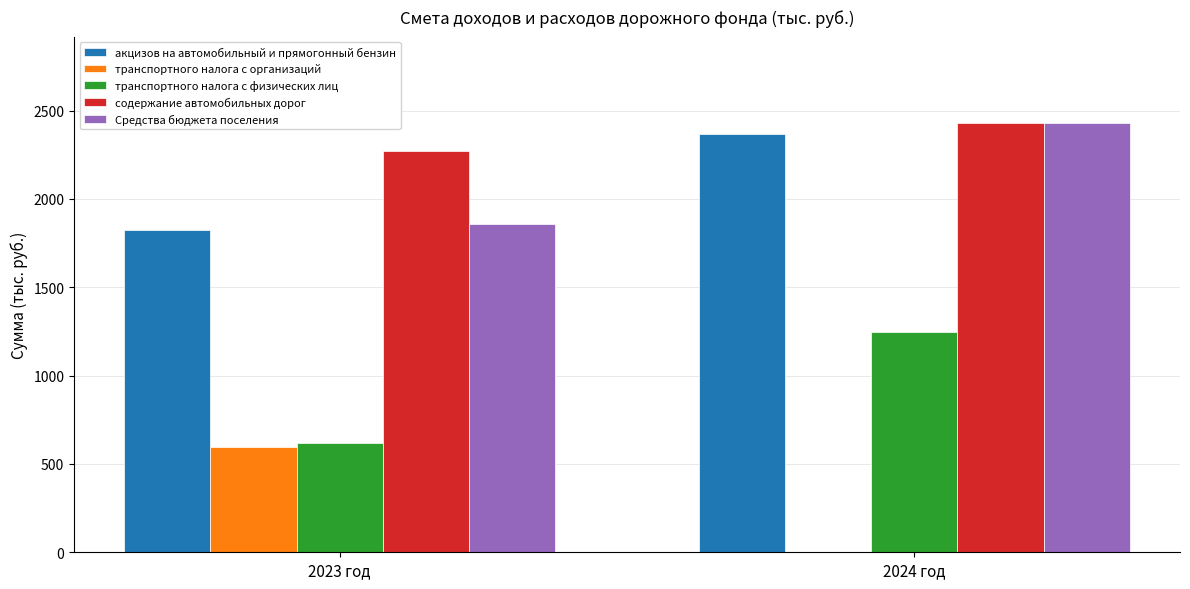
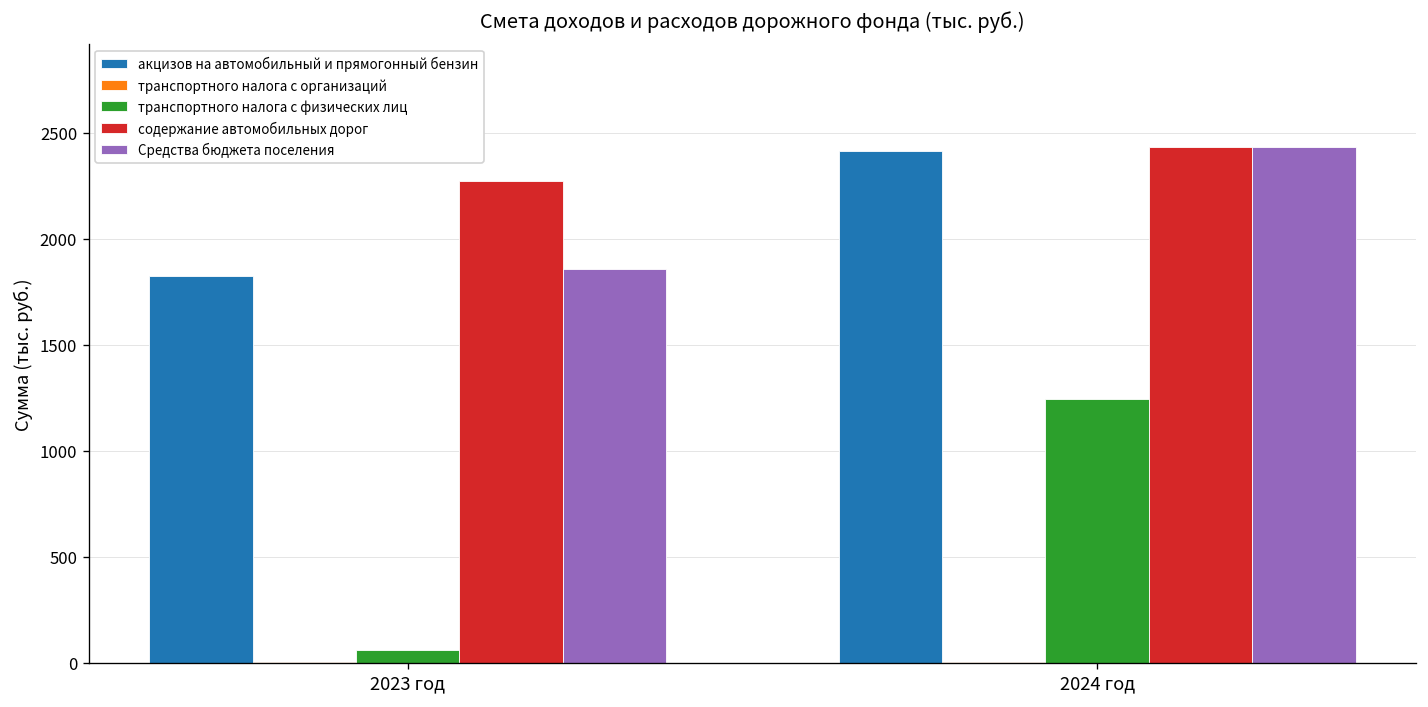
  {
    "акцизов на автомобильный и прямогонный бензин": {
      "2023 год": 1820,
-     "2024 год": 2370
+     "2024 год": 2410
    },
    "транспортного налога с организаций": {
-     "2023 год": 590
+     "2023 год": 0
    },
    "транспортного налога с физических лиц": {
-     "2023 год": 620,
+     "2023 год": 60,
      "2024 год": 1250
    },
    "содержание автомобильных дорог": {
      "2023 год": 2270,
      "2024 год": 2430
    },
    "Средства бюджета поселения": {
      "2023 год": 1860,
      "2024 год": 2430
    }
  }
